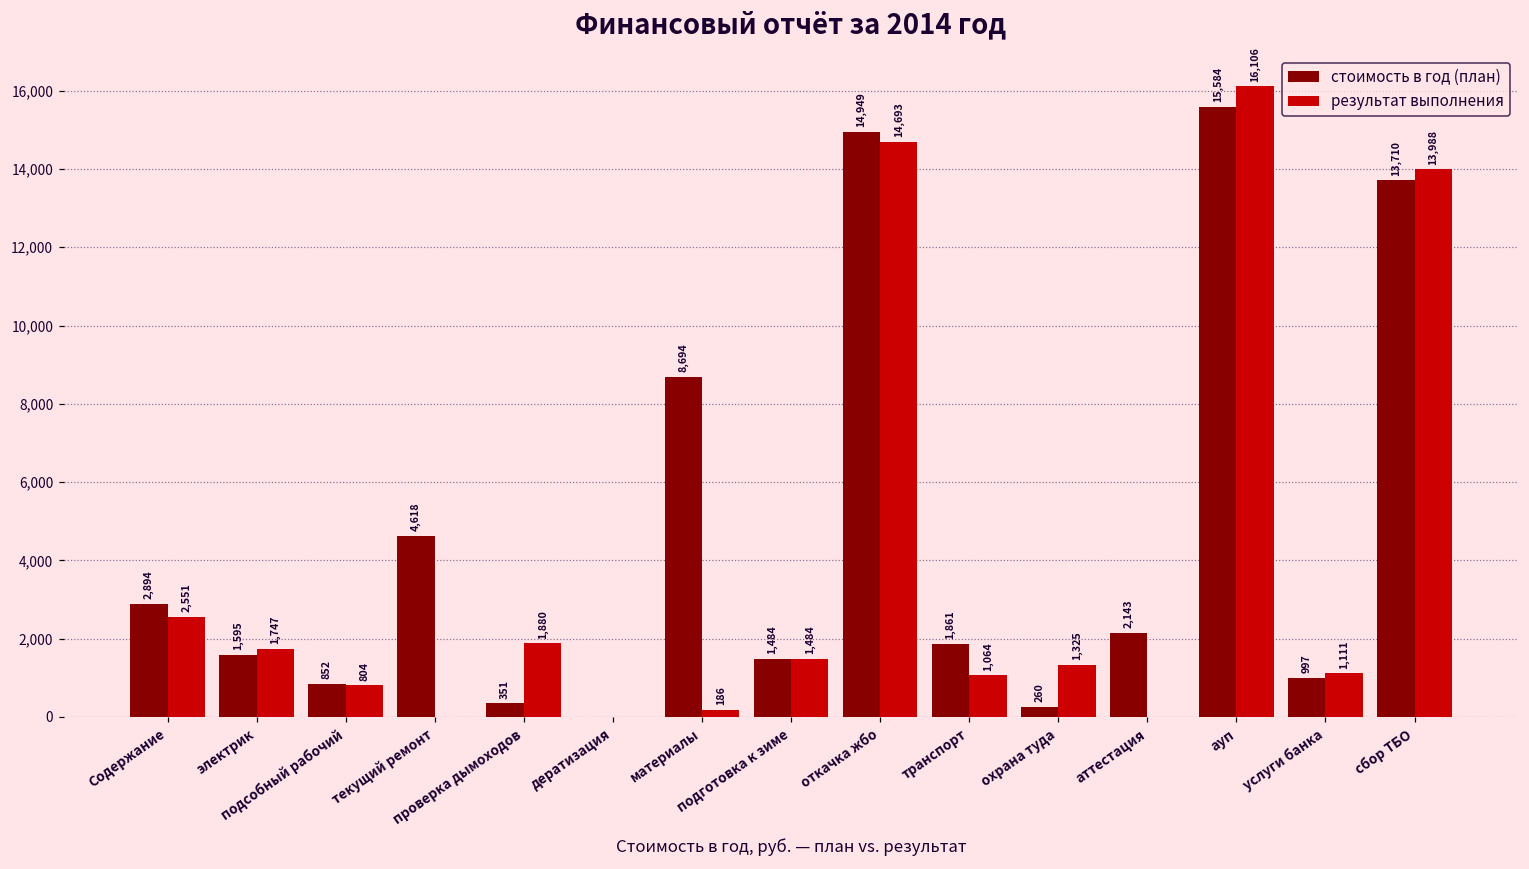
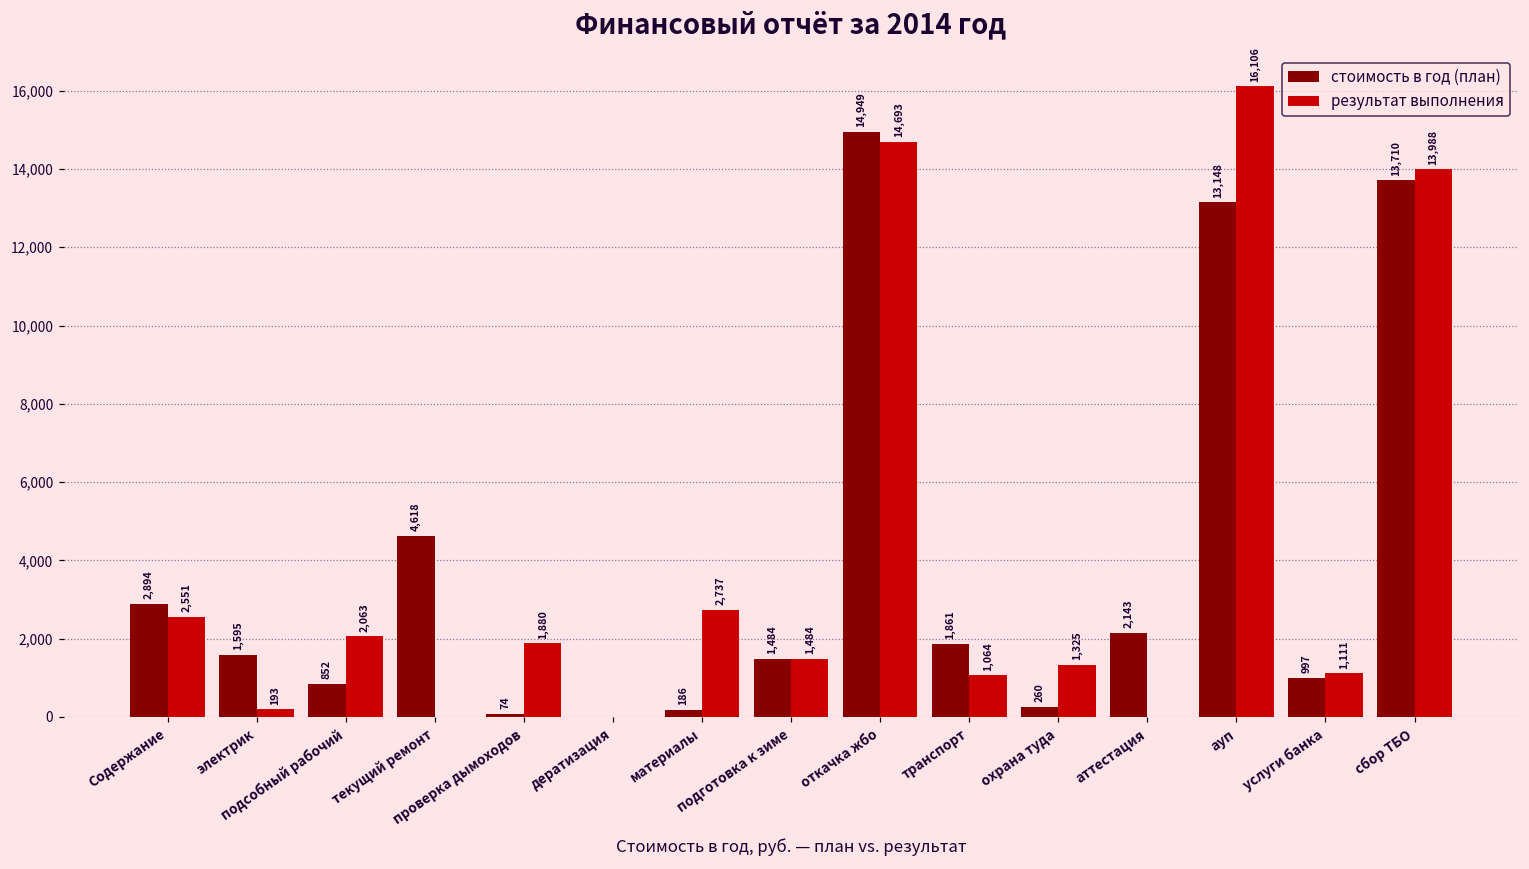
  {
    "стоимость в год (план)": {
      "Содержание": "2,894",
      "электрик": "1,595",
      "подсобный рабочий": "852",
      "текущий ремонт": "4,618",
-     "проверка дымоходов": "351",
-     "материалы": "8,694",
+     "проверка дымоходов": "74",
+     "материалы": "186",
      "подготовка к зиме": "1,484",
      "откачка жбо": "14,949",
      "транспорт": "1,861",
      "охрана туда": "260",
      "аттестация": "2,143",
-     "ауп": "15,584",
+     "ауп": "13,148",
      "услуги банка": "997",
      "сбор ТБО": "13,710"
    },
    "результат выполнения": {
      "Содержание": "2,551",
-     "электрик": "1,747",
-     "подсобный рабочий": "804",
+     "электрик": "193",
+     "подсобный рабочий": "2,063",
      "проверка дымоходов": "1,880",
-     "материалы": "186",
+     "материалы": "2,737",
      "подготовка к зиме": "1,484",
      "откачка жбо": "14,693",
      "транспорт": "1,064",
      "охрана туда": "1,325",
      "ауп": "16,106",
      "услуги банка": "1,111",
      "сбор ТБО": "13,988"
    }
  }
